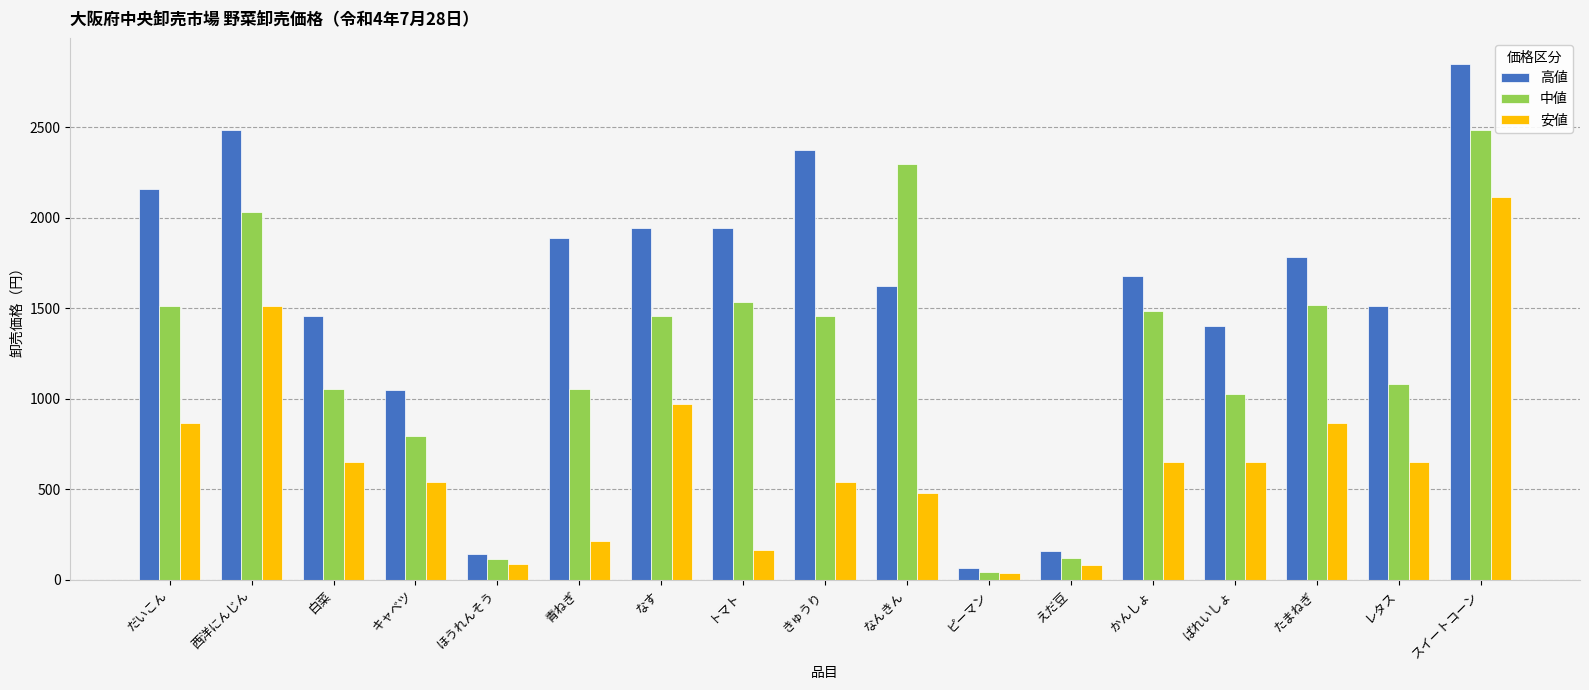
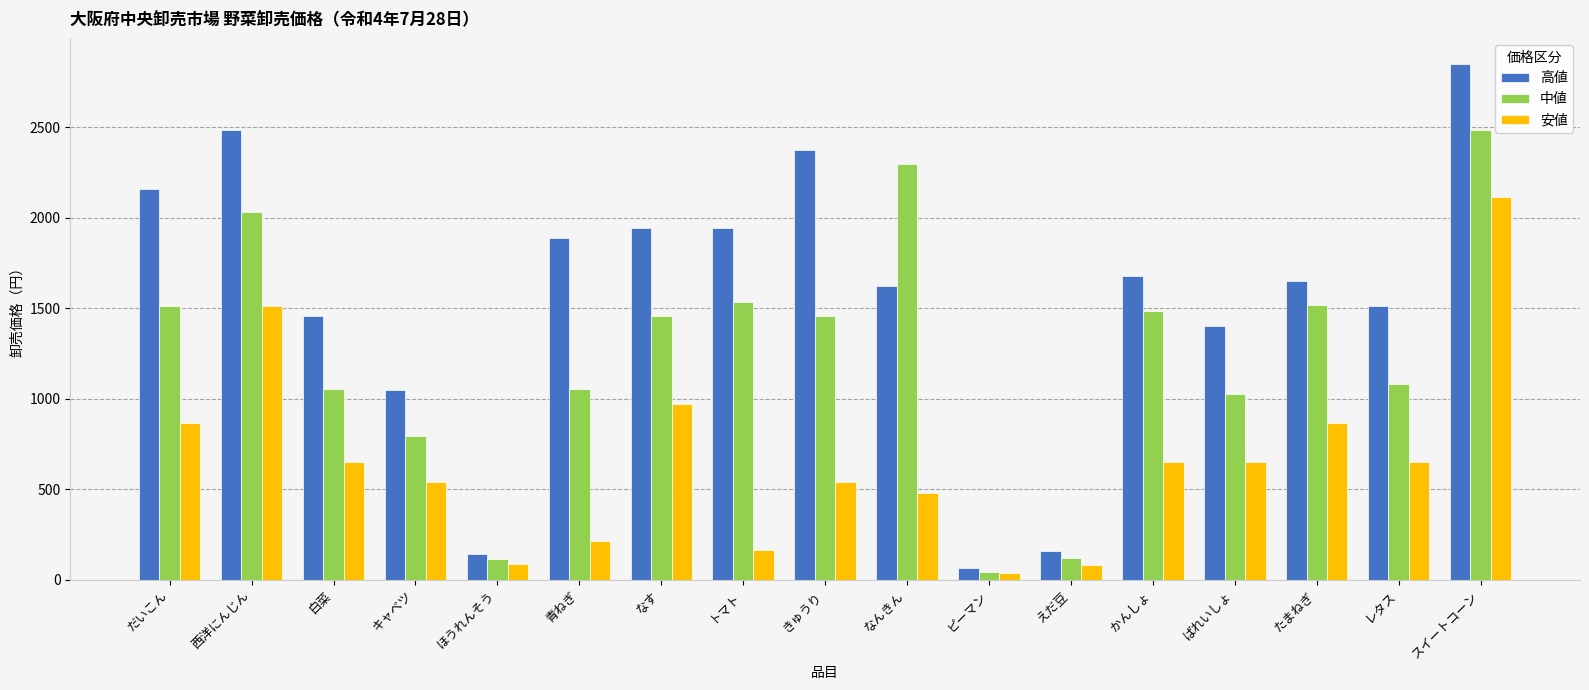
  {
    "高値": {
      "だいこん": 2160,
      "西洋にんじん": 2480,
      "白菜": 1460,
      "キャベツ": 1050,
      "ほうれんそう": 140,
      "青ねぎ": 1890,
      "なす": 1940,
      "トマト": 1940,
      "きゅうり": 2380,
      "なんきん": 1620,
      "ピーマン": 70,
      "えだ豆": 160,
      "かんしょ": 1680,
      "ばれいしょ": 1400,
-     "たまねぎ": 1780,
+     "たまねぎ": 1650,
      "レタス": 1510,
      "スイートコーン": 2850
    },
    "中値": {
      "だいこん": 1510,
      "西洋にんじん": 2030,
      "白菜": 1050,
      "キャベツ": 790,
      "ほうれんそう": 110,
      "青ねぎ": 1050,
      "なす": 1460,
      "トマト": 1530,
      "きゅうり": 1460,
      "なんきん": 2300,
      "ピーマン": 40,
      "えだ豆": 120,
      "かんしょ": 1480,
      "ばれいしょ": 1030,
      "たまねぎ": 1520,
      "レタス": 1080,
      "スイートコーン": 2480
    },
    "安値": {
      "だいこん": 860,
      "西洋にんじん": 1510,
      "白菜": 650,
      "キャベツ": 540,
      "ほうれんそう": 90,
      "青ねぎ": 220,
      "なす": 970,
      "トマト": 160,
      "きゅうり": 540,
      "なんきん": 480,
      "ピーマン": 40,
      "えだ豆": 80,
      "かんしょ": 650,
      "ばれいしょ": 650,
      "たまねぎ": 860,
      "レタス": 650,
      "スイートコーン": 2120
    }
  }
